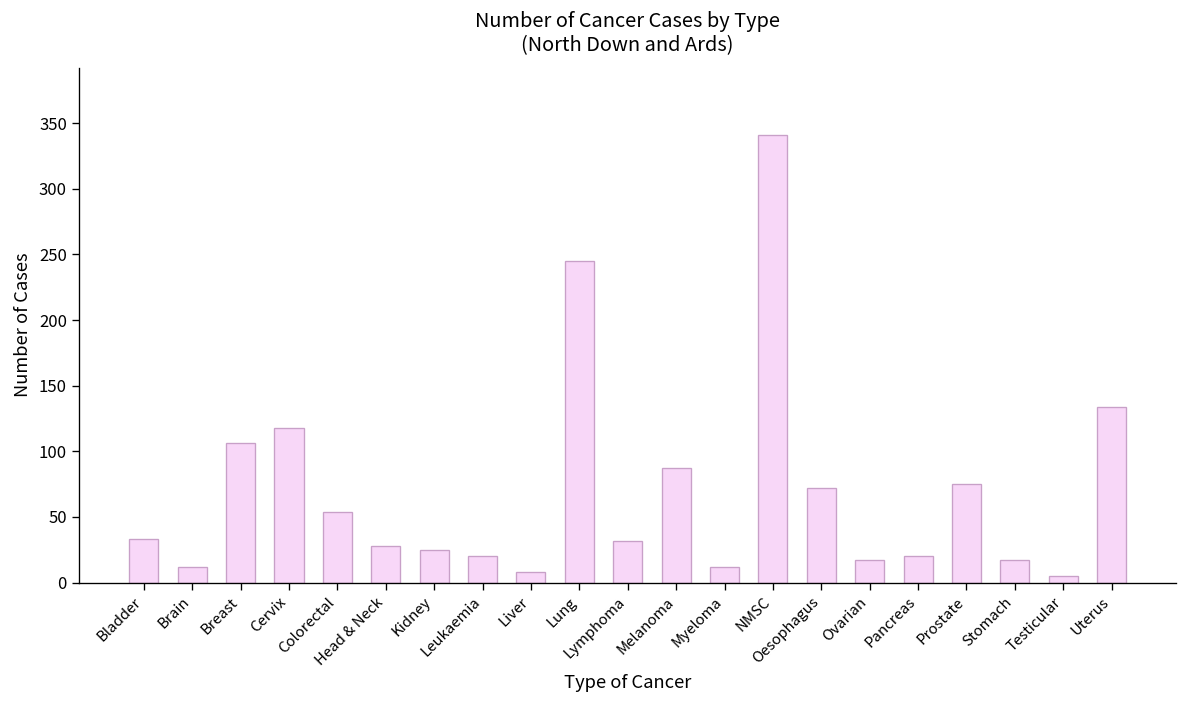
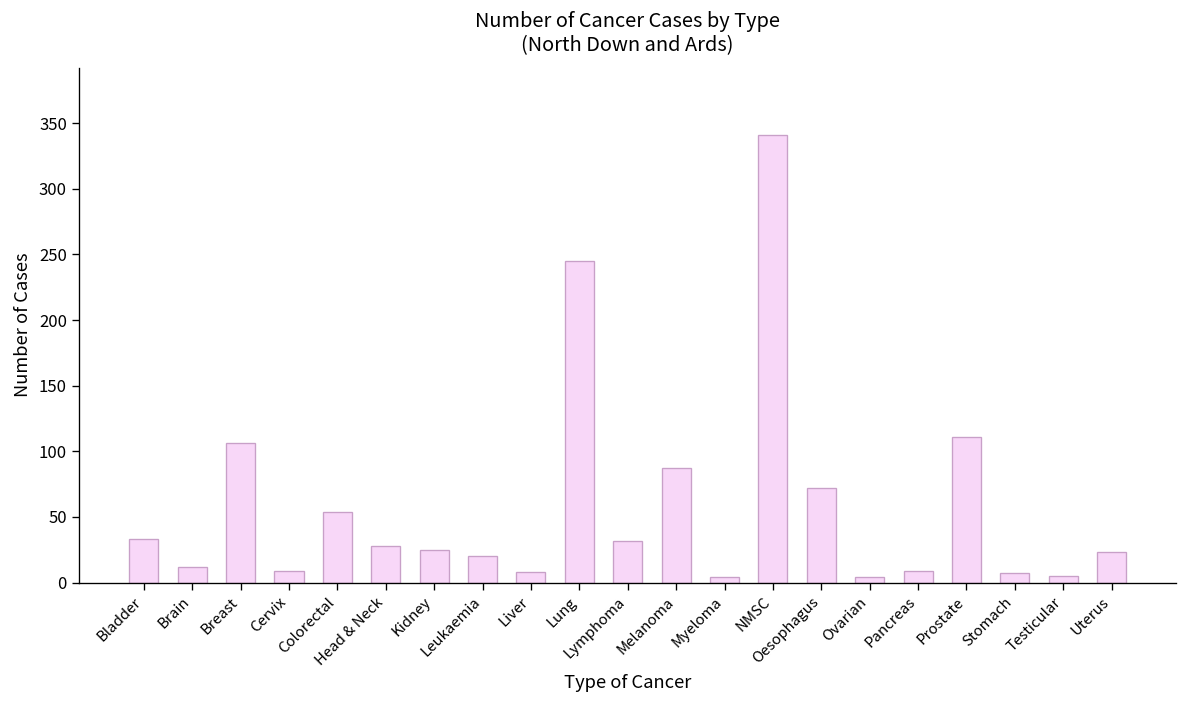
  {
    "Bladder": 33,
    "Brain": 12,
    "Breast": 106,
-   "Cervix": 118,
+   "Cervix": 9,
    "Colorectal": 54,
    "Head & Neck": 28,
    "Kidney": 25,
    "Leukaemia": 20,
    "Liver": 8,
    "Lung": 245,
    "Lymphoma": 32,
    "Melanoma": 87,
-   "Myeloma": 12,
+   "Myeloma": 4,
    "NMSC": 341,
    "Oesophagus": 72,
-   "Ovarian": 17,
-   "Pancreas": 20,
-   "Prostate": 75,
-   "Stomach": 17,
+   "Ovarian": 4,
+   "Pancreas": 9,
+   "Prostate": 111,
+   "Stomach": 7,
    "Testicular": 5,
-   "Uterus": 134
+   "Uterus": 23
  }
